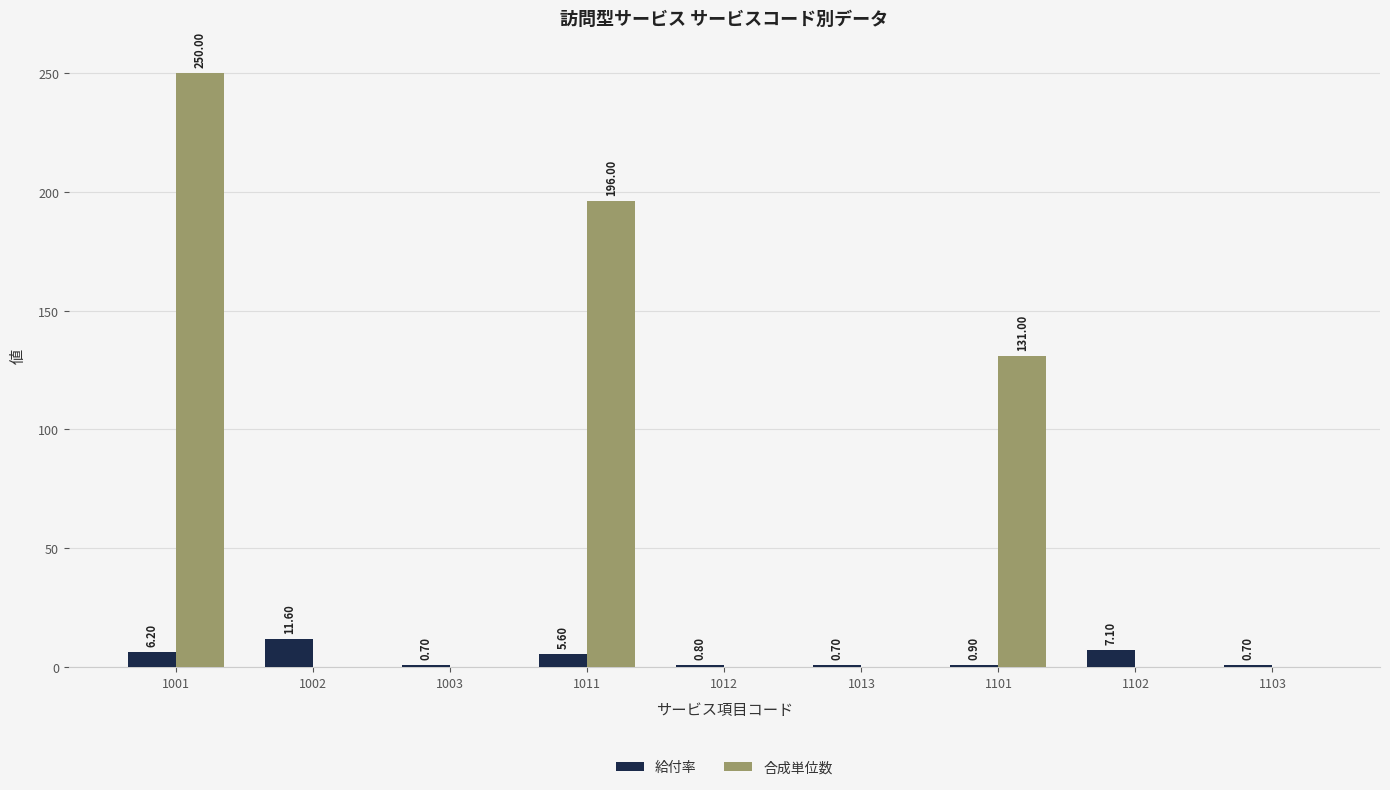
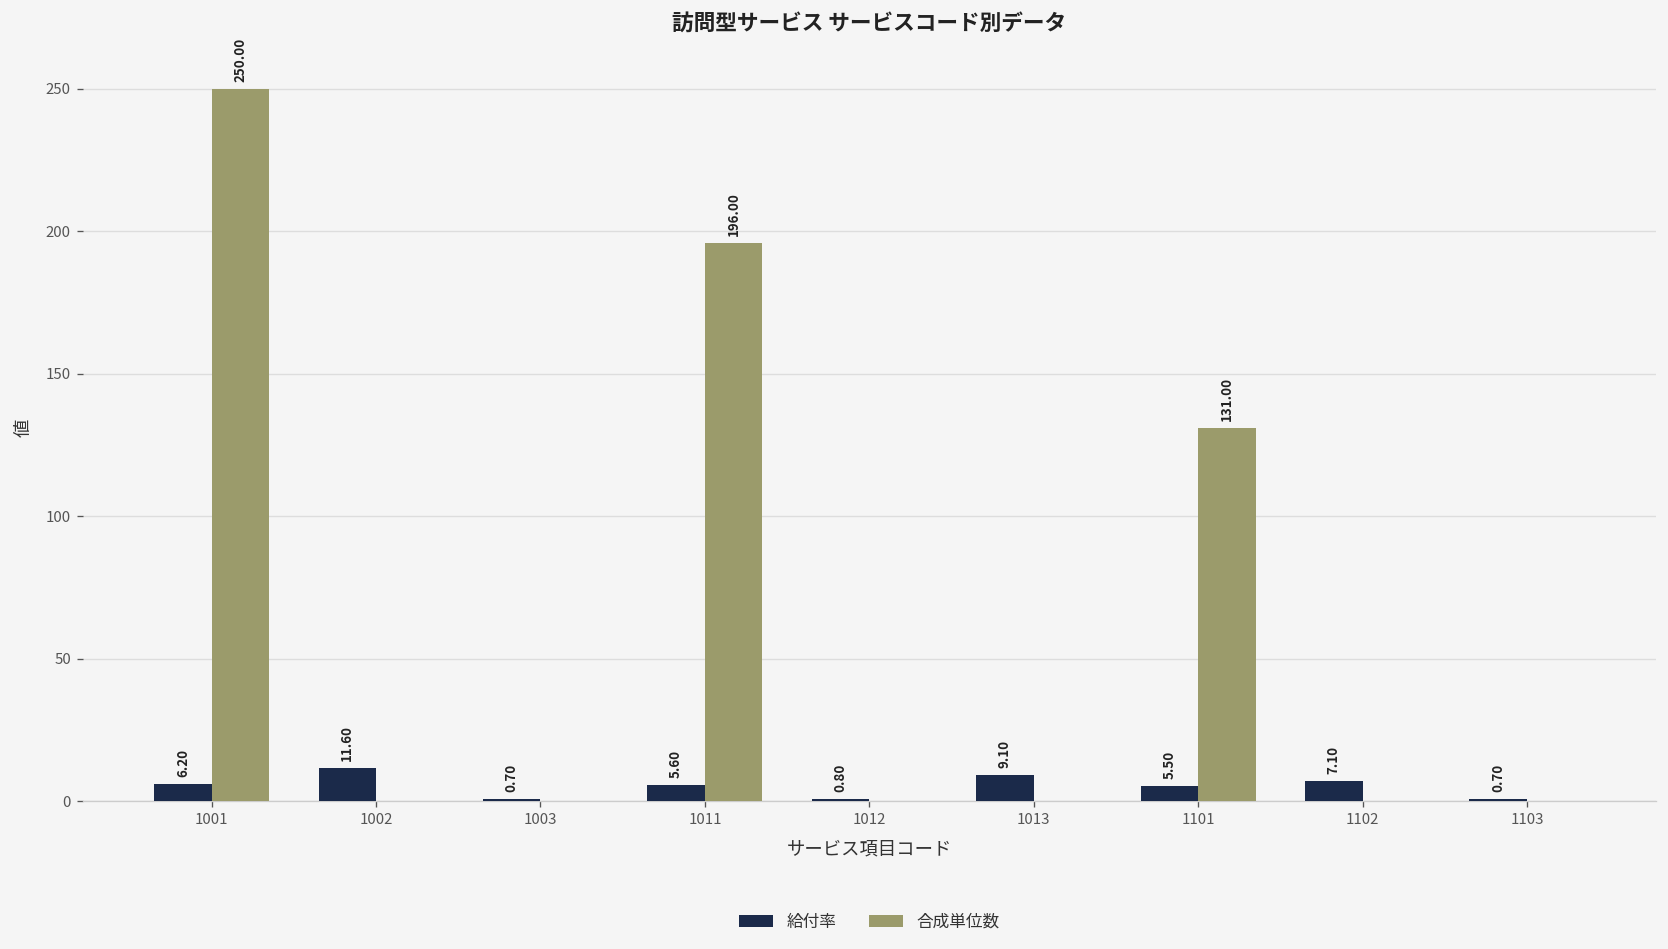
  {
    "給付率": {
      "1001": 6.20,
      "1002": 11.60,
      "1003": 0.70,
      "1011": 5.60,
      "1012": 0.80,
-     "1013": 0.70,
-     "1101": 0.90,
+     "1013": 9.10,
+     "1101": 5.50,
      "1102": 7.10,
      "1103": 0.70
    },
    "合成単位数": {
      "1001": 250.00,
      "1011": 196.00,
      "1101": 131.00
    }
  }
